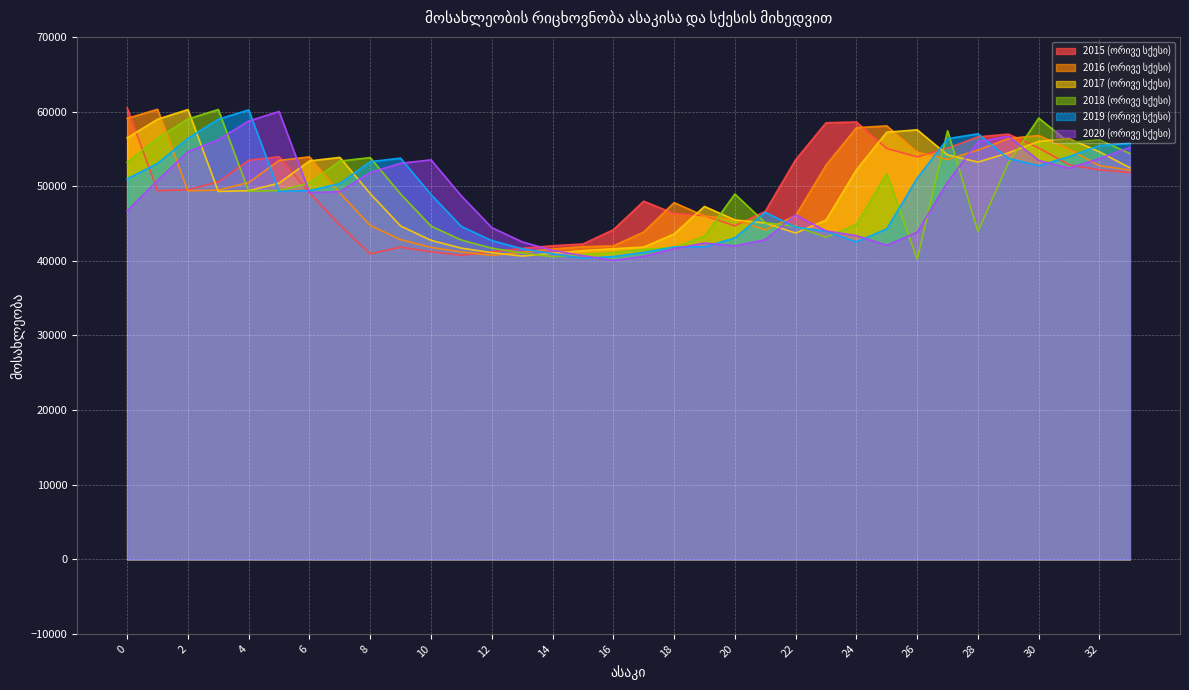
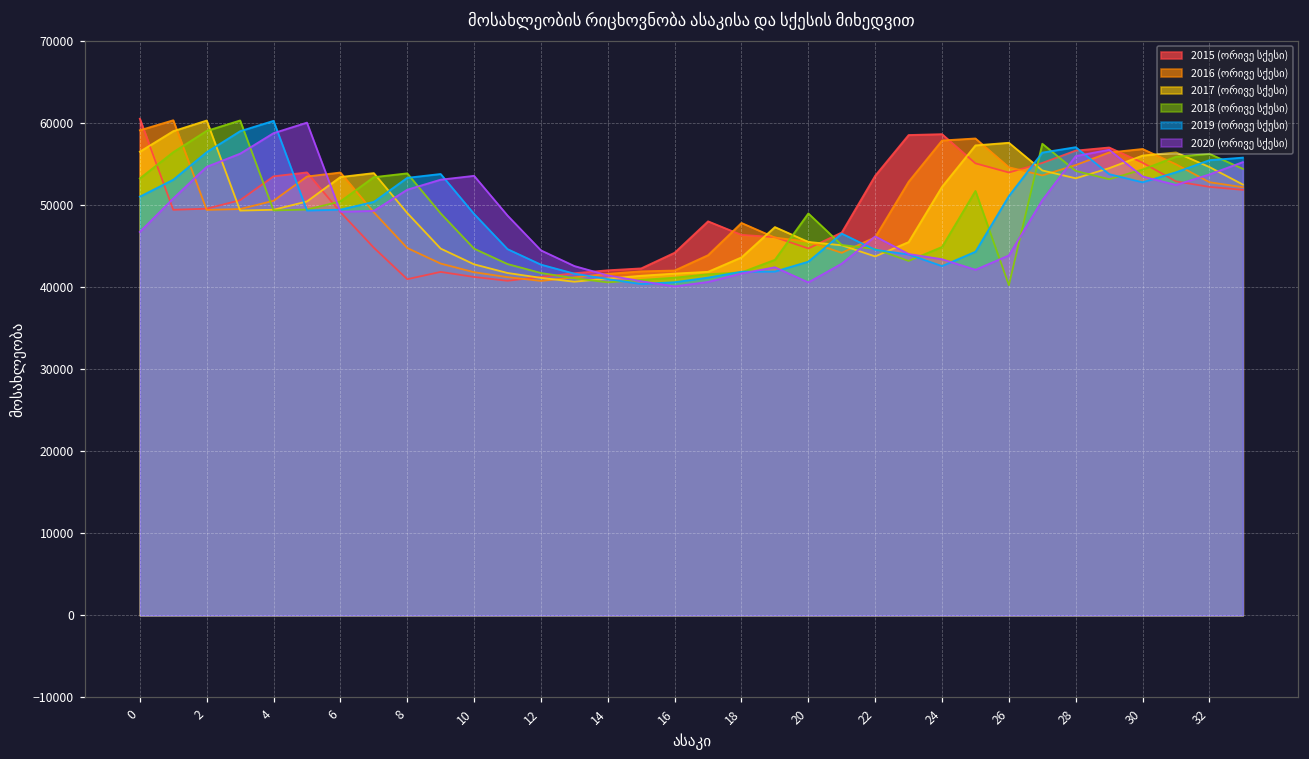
  {
    "2015 (ორივე სქესი)": {
      "0": 60000,
      "4": 53000,
      "8": 41000,
      "10": 41000,
      "14": 42000,
      "16": 44000,
      "18": 46000,
      "20": 45000,
      "22": 54000,
      "24": 59000,
      "26": 54000,
      "28": 57000,
      "30": 55000,
      "32": 52000
    },
    "2018 (ორივე სქესი)": {
      "0": 53000,
      "2": 59000,
      "6": 50000,
      "8": 54000,
      "10": 45000,
      "12": 42000,
      "14": 41000,
      "16": 41000,
      "20": 49000,
      "24": 45000,
      "26": 40000,
-     "28": 44000,
-     "30": 59000
+     "28": 54000,
+     "30": 54000
    },
    "2019 (ორივე სქესი)": {
      "0": 51000,
      "2": 56000,
      "4": 60000,
      "8": 53000,
      "10": 49000,
      "12": 43000,
      "16": 41000,
      "20": 43000,
      "24": 43000,
      "26": 51000,
      "28": 57000,
      "30": 53000,
      "32": 55000
    },
    "2020 (ორივე სქესი)": {
      "0": 47000,
      "2": 55000,
      "4": 59000,
      "8": 52000,
      "10": 54000,
      "12": 44000,
      "16": 40000,
-     "20": 42000,
+     "20": 41000,
      "24": 43000,
      "26": 44000,
      "28": 56000,
      "30": 53000,
      "32": 54000
    }
  }
